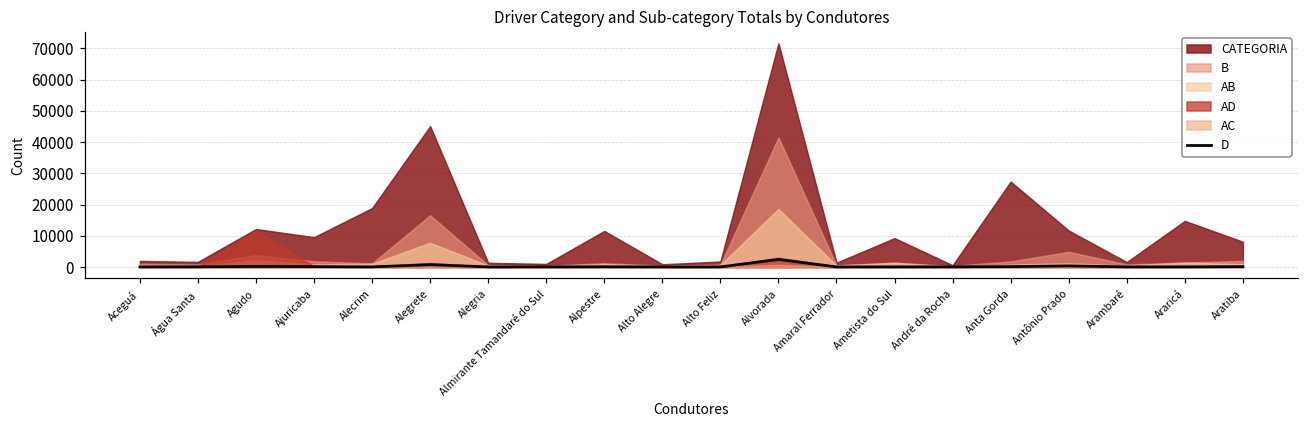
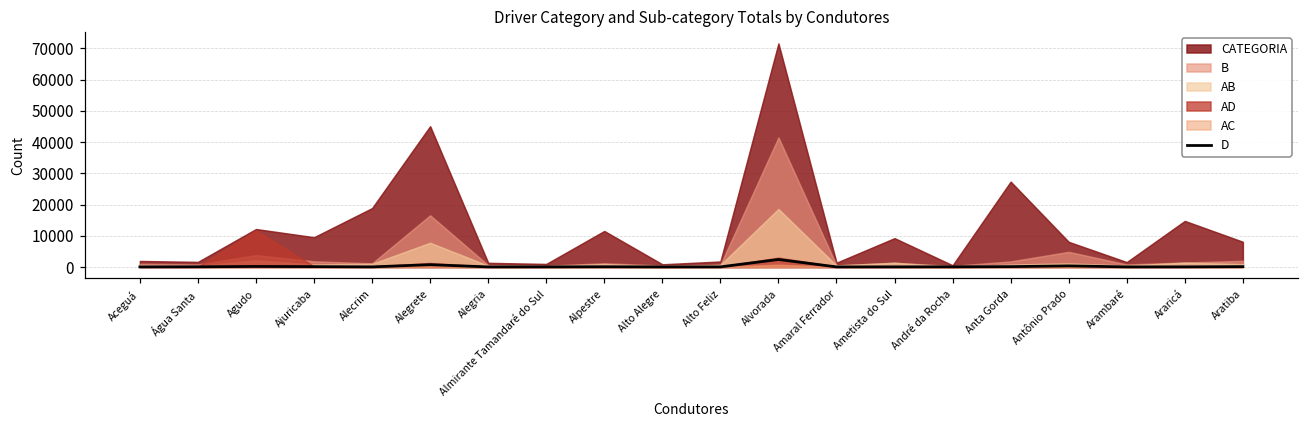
  {
    "CATEGORIA": {
      "Ajuricaba": 10000,
      "Alecrim": 19000,
      "Alegrete": 45000,
      "Alpestre": 12000,
      "Alto Feliz": 2000,
      "Alvorada": 72000,
      "Ametista do Sul": 9000,
      "Anta Gorda": 27000,
-     "Antônio Prado": 12000,
+     "Antônio Prado": 8000,
      "Araricá": 15000,
      "Aratiba": 8000
    }
  }
